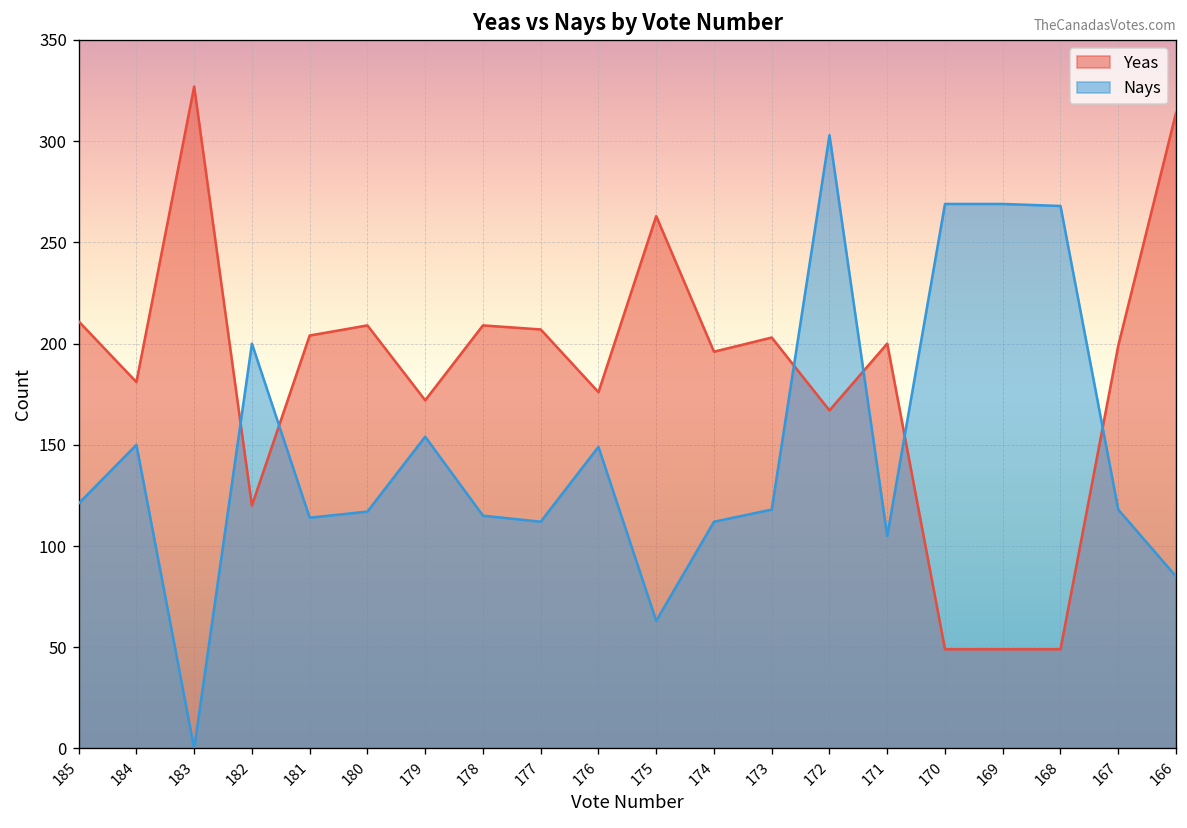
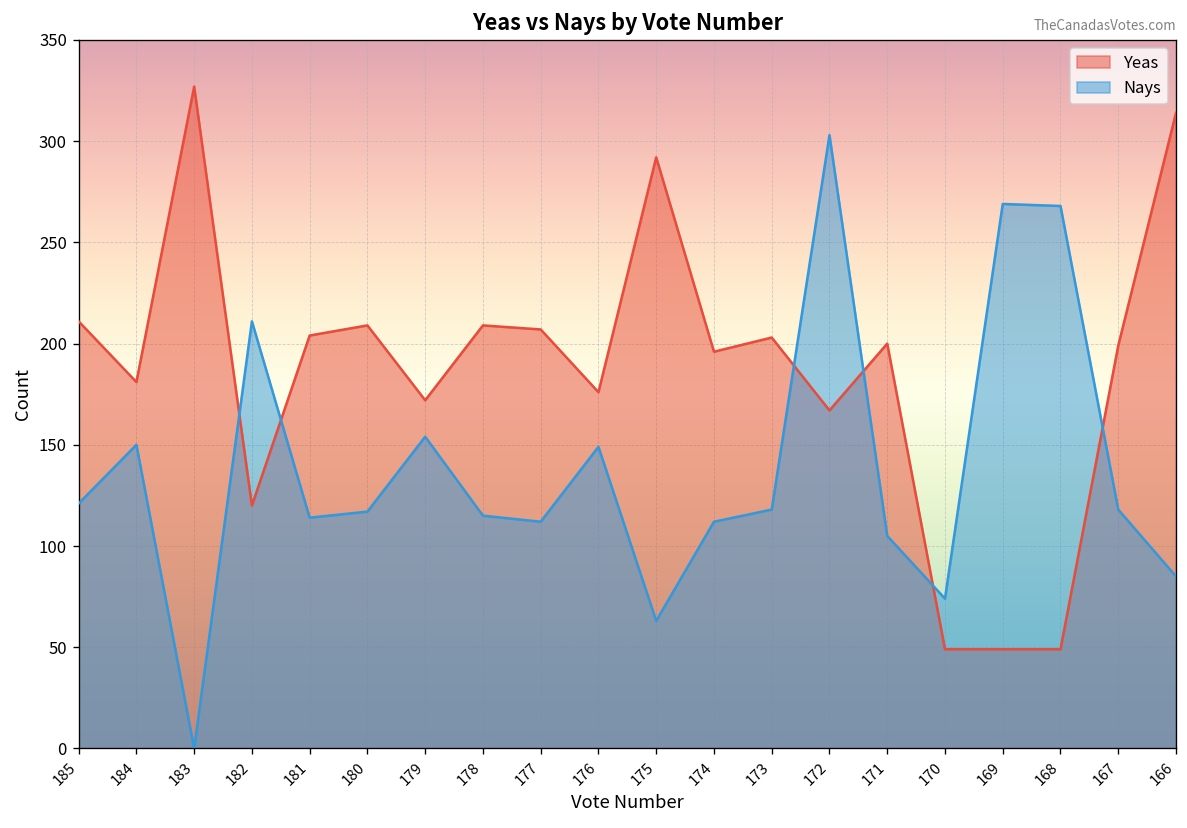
  {
    "Yeas": {
      "185": 211,
      "184": 181,
      "183": 327,
      "182": 120,
      "181": 204,
      "180": 209,
      "179": 172,
      "178": 209,
      "177": 207,
      "176": 176,
-     "175": 263,
+     "175": 292,
      "174": 196,
      "173": 203,
      "172": 167,
      "171": 200,
      "170": 49,
      "169": 49,
      "168": 49,
      "167": 199,
      "166": 314
    },
    "Nays": {
      "185": 121,
      "184": 150,
      "183": 0,
-     "182": 200,
+     "182": 211,
      "181": 114,
      "180": 117,
      "179": 154,
      "178": 115,
      "177": 112,
      "176": 149,
      "175": 63,
      "174": 112,
      "173": 118,
      "172": 303,
      "171": 105,
-     "170": 269,
+     "170": 74,
      "169": 269,
      "168": 268,
      "167": 118,
      "166": 85
    }
  }
